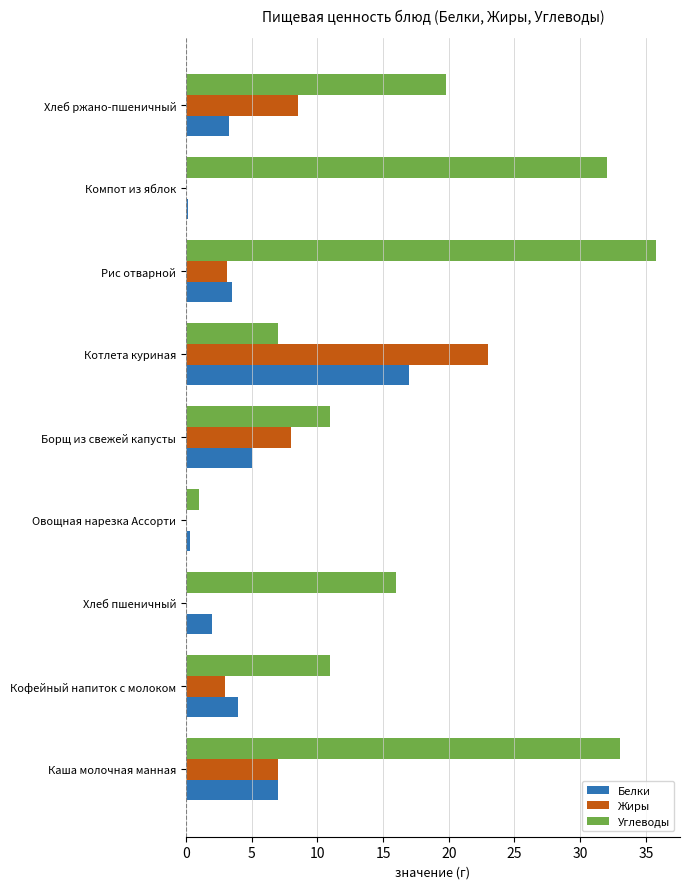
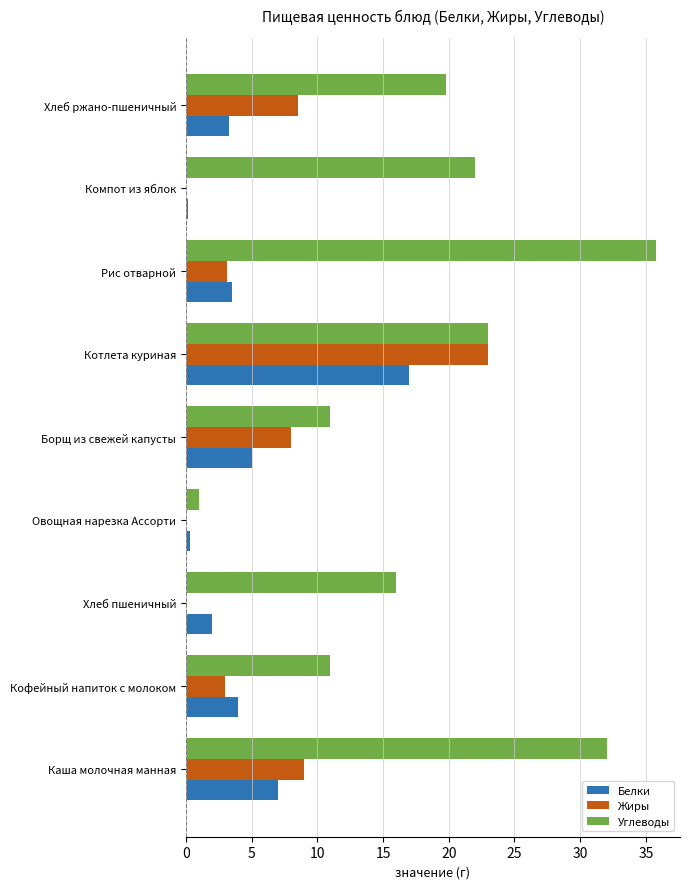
  {
    "Белки": {
      "Хлеб ржано-пшеничный": 3.3,
      "Рис отварной": 3.5,
      "Котлета куриная": 17,
      "Борщ из свежей капусты": 5,
      "Овощная нарезка Ассорти": 0.3,
      "Хлеб пшеничный": 2,
      "Кофейный напиток с молоком": 4,
      "Каша молочная манная": 7
    },
    "Жиры": {
      "Хлеб ржано-пшеничный": 8.5,
      "Компот из яблок": 0,
      "Рис отварной": 3,
      "Котлета куриная": 23,
      "Борщ из свежей капусты": 8,
      "Овощная нарезка Ассорти": 0,
      "Хлеб пшеничный": 0,
      "Кофейный напиток с молоком": 3,
-     "Каша молочная манная": 7
+     "Каша молочная манная": 9
    },
    "Углеводы": {
      "Хлеб ржано-пшеничный": 19.8,
-     "Компот из яблок": 32,
+     "Компот из яблок": 22,
      "Рис отварной": 35.8,
-     "Котлета куриная": 7,
+     "Котлета куриная": 23,
      "Борщ из свежей капусты": 11,
      "Овощная нарезка Ассорти": 1,
      "Хлеб пшеничный": 16,
      "Кофейный напиток с молоком": 11,
-     "Каша молочная манная": 33
+     "Каша молочная манная": 32
    }
  }
